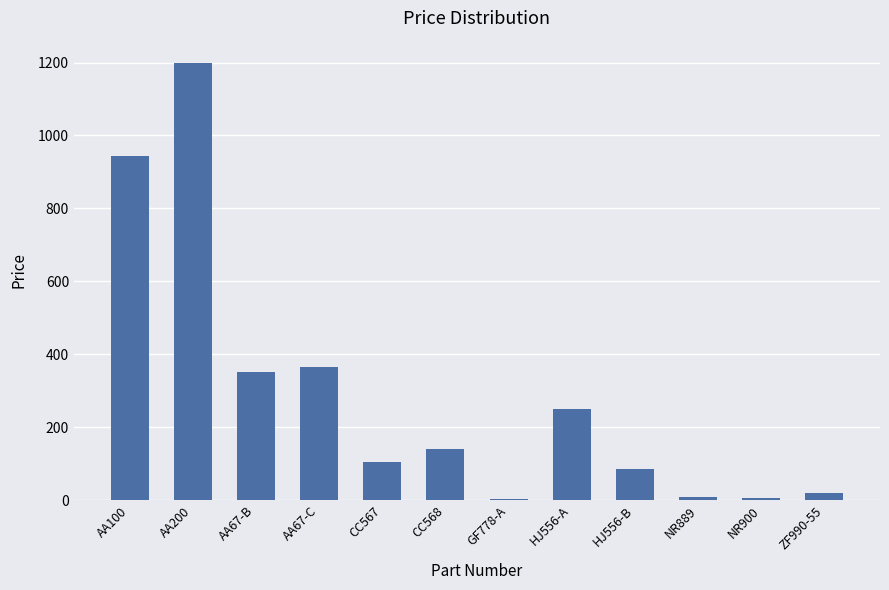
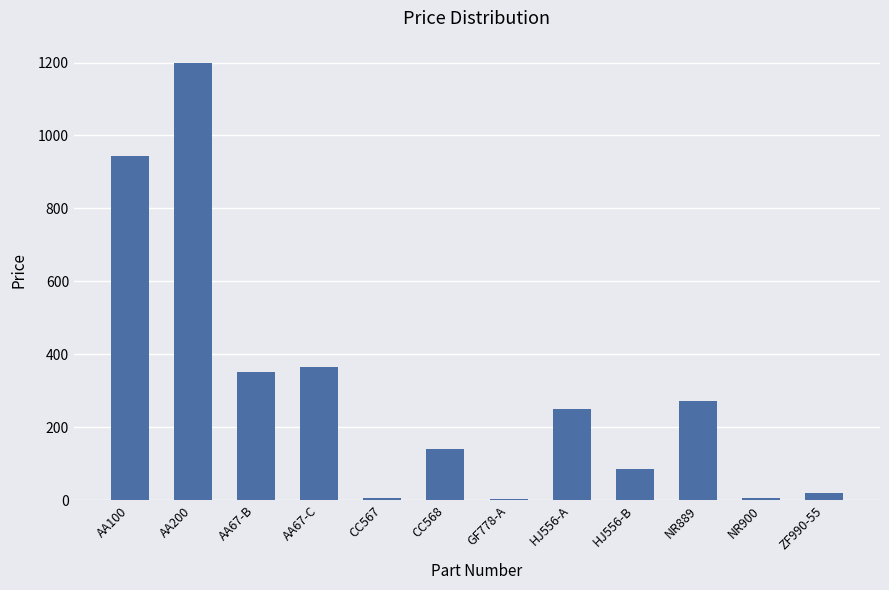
  {
    "AA100": 950,
    "AA200": 1200,
    "AA67-B": 350,
    "AA67-C": 370,
-   "CC567": 100,
+   "CC567": 10,
    "CC568": 140,
    "HJ556-A": 250,
    "HJ556-B": 90,
-   "NR889": 10,
+   "NR889": 270,
    "ZF990-55": 20
  }
